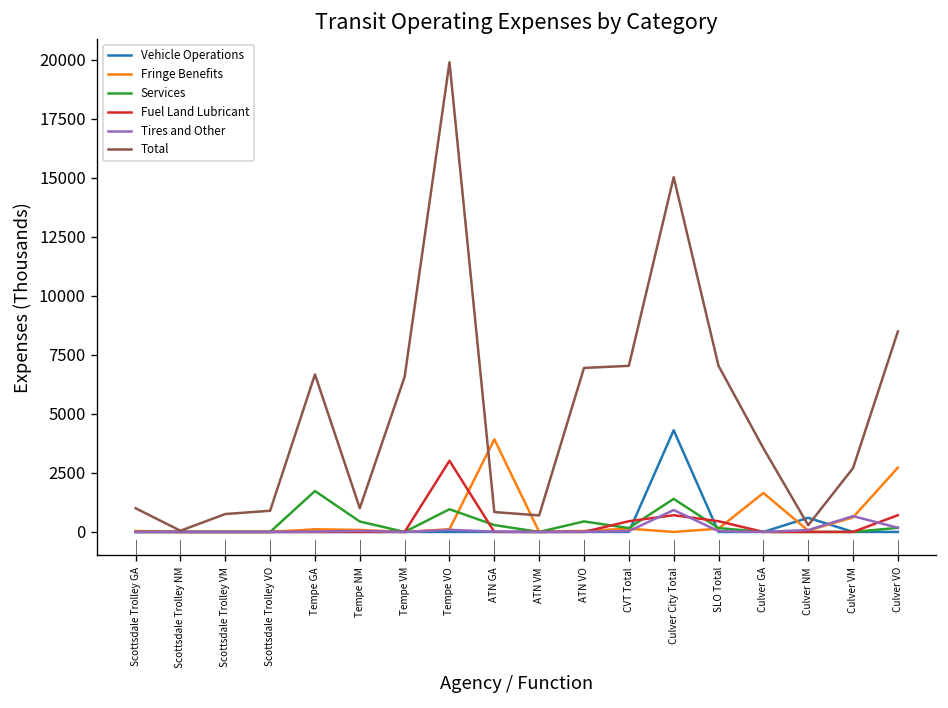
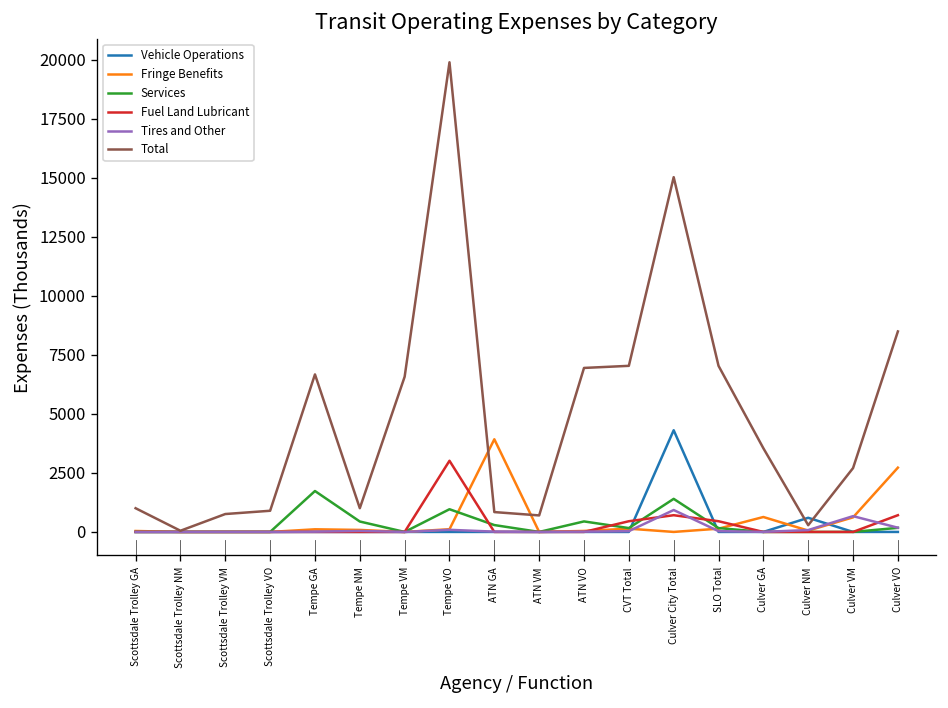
  {
    "Vehicle Operations": {
      "Culver City Total": 4300,
      "Culver NM": 600,
      "Culver VO": 0
    },
    "Fringe Benefits": {
      "ATN GA": 3900,
      "Culver City Total": 0,
-     "Culver GA": 1600,
+     "Culver GA": 600,
      "Culver VO": 2700
    },
    "Services": {
      "Tempe GA": 1700,
      "Tempe NM": 400,
      "Tempe VO": 1000,
      "ATN GA": 300,
      "ATN VO": 400,
      "Culver City Total": 1400
    },
    "Fuel Land Lubricant": {
      "Tempe VO": 3000,
      "CVT Total": 500,
      "Culver City Total": 700,
      "SLO Total": 500,
      "Culver VO": 700
    },
    "Tires and Other": {
      "Culver City Total": 900
    },
    "Total": {
      "Scottsdale Trolley GA": 1000,
      "Scottsdale Trolley VM": 800,
      "Scottsdale Trolley VO": 900,
      "Tempe GA": 6700,
      "Tempe NM": 1000,
      "Tempe VM": 6600,
      "Tempe VO": 19900,
      "ATN GA": 800,
      "ATN VM": 700,
      "ATN VO": 6900,
      "CVT Total": 7000,
      "Culver City Total": 15000,
      "SLO Total": 7000,
      "Culver GA": 3500,
      "Culver NM": 300,
      "Culver VM": 2700,
      "Culver VO": 8500
    }
  }
